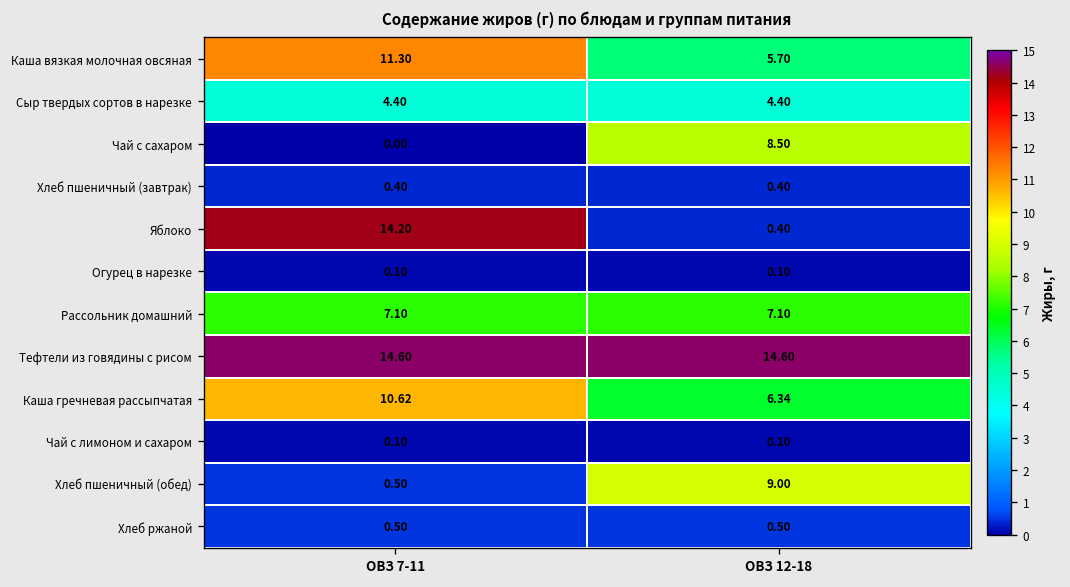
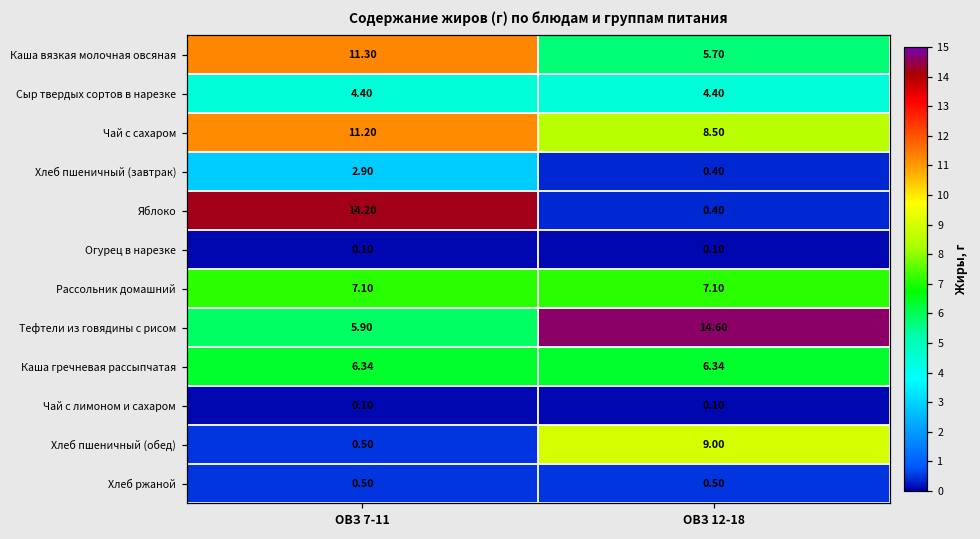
  {
    "Каша вязкая молочная овсяная": {
      "ОВЗ 7-11": 11.30,
      "ОВЗ 12-18": 5.70
    },
    "Сыр твердых сортов в нарезке": {
      "ОВЗ 7-11": 4.40,
      "ОВЗ 12-18": 4.40
    },
    "Чай с сахаром": {
-     "ОВЗ 7-11": 0.00,
+     "ОВЗ 7-11": 11.20,
      "ОВЗ 12-18": 8.50
    },
    "Хлеб пшеничный (завтрак)": {
-     "ОВЗ 7-11": 0.40,
+     "ОВЗ 7-11": 2.90,
      "ОВЗ 12-18": 0.40
    },
    "Яблоко": {
      "ОВЗ 7-11": 14.20,
      "ОВЗ 12-18": 0.40
    },
    "Огурец в нарезке": {
      "ОВЗ 7-11": 0.10,
      "ОВЗ 12-18": 0.10
    },
    "Рассольник домашний": {
      "ОВЗ 7-11": 7.10,
      "ОВЗ 12-18": 7.10
    },
    "Тефтели из говядины с рисом": {
-     "ОВЗ 7-11": 14.60,
+     "ОВЗ 7-11": 5.90,
      "ОВЗ 12-18": 14.60
    },
    "Каша гречневая рассыпчатая": {
-     "ОВЗ 7-11": 10.62,
+     "ОВЗ 7-11": 6.34,
      "ОВЗ 12-18": 6.34
    },
    "Чай с лимоном и сахаром": {
      "ОВЗ 7-11": 0.10,
      "ОВЗ 12-18": 0.10
    },
    "Хлеб пшеничный (обед)": {
      "ОВЗ 7-11": 0.50,
      "ОВЗ 12-18": 9.00
    },
    "Хлеб ржаной": {
      "ОВЗ 7-11": 0.50,
      "ОВЗ 12-18": 0.50
    }
  }
